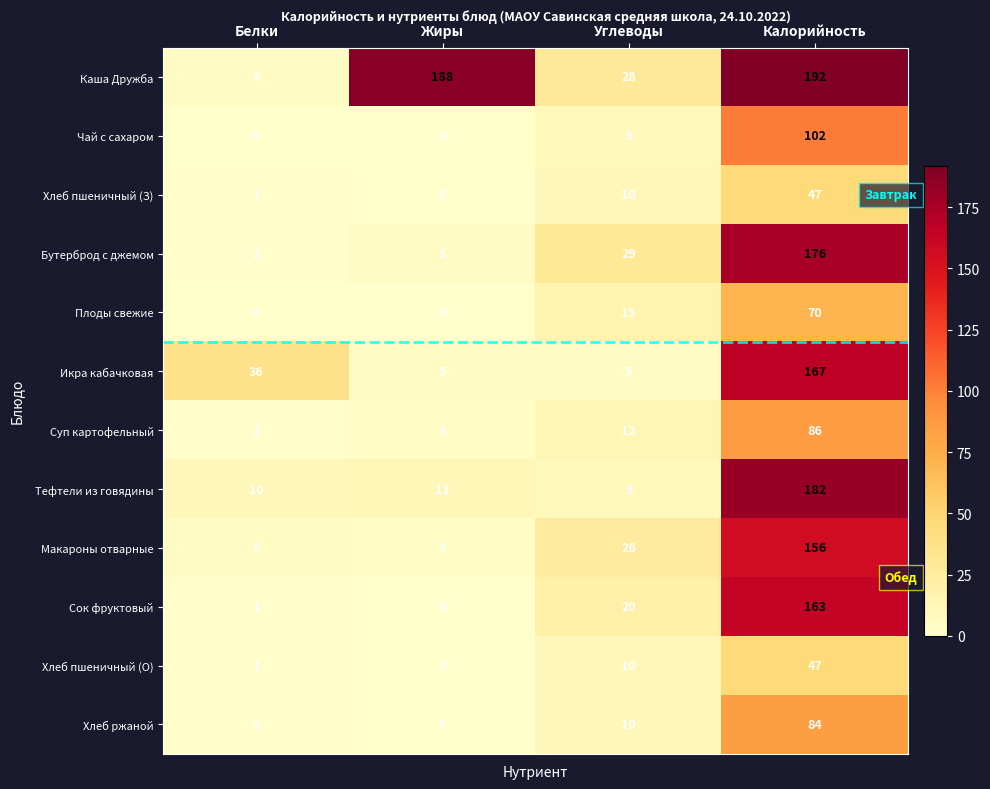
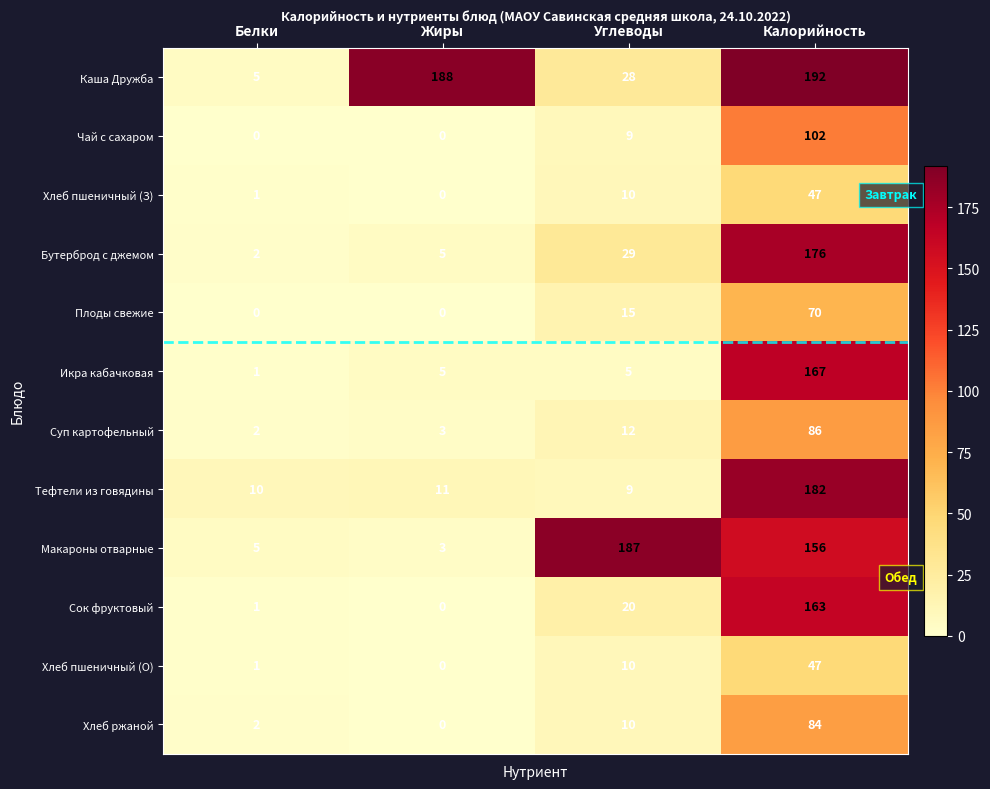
  {
    "Каша Дружба": {
      "Белки": 5,
      "Жиры": 188,
      "Углеводы": 28,
      "Калорийность": 192
    },
    "Чай с сахаром": {
      "Белки": 0,
      "Жиры": 0,
      "Углеводы": 9,
      "Калорийность": 102
    },
    "Хлеб пшеничный (З)": {
      "Белки": 1,
      "Жиры": 0,
      "Углеводы": 10,
      "Калорийность": 47
    },
    "Бутерброд с джемом": {
      "Белки": 2,
      "Жиры": 5,
      "Углеводы": 29,
      "Калорийность": 176
    },
    "Плоды свежие": {
      "Белки": 0,
      "Жиры": 0,
      "Углеводы": 15,
      "Калорийность": 70
    },
    "Икра кабачковая": {
-     "Белки": 36,
+     "Белки": 1,
      "Жиры": 5,
      "Углеводы": 5,
      "Калорийность": 167
    },
    "Суп картофельный": {
      "Белки": 2,
      "Жиры": 3,
      "Углеводы": 12,
      "Калорийность": 86
    },
    "Тефтели из говядины": {
      "Белки": 10,
      "Жиры": 11,
      "Углеводы": 9,
      "Калорийность": 182
    },
    "Макароны отварные": {
      "Белки": 5,
      "Жиры": 3,
-     "Углеводы": 26,
+     "Углеводы": 187,
      "Калорийность": 156
    },
    "Сок фруктовый": {
      "Белки": 1,
      "Жиры": 0,
      "Углеводы": 20,
      "Калорийность": 163
    },
    "Хлеб пшеничный (О)": {
      "Белки": 1,
      "Жиры": 0,
      "Углеводы": 10,
      "Калорийность": 47
    },
    "Хлеб ржаной": {
      "Белки": 2,
      "Жиры": 0,
      "Углеводы": 10,
      "Калорийность": 84
    }
  }
